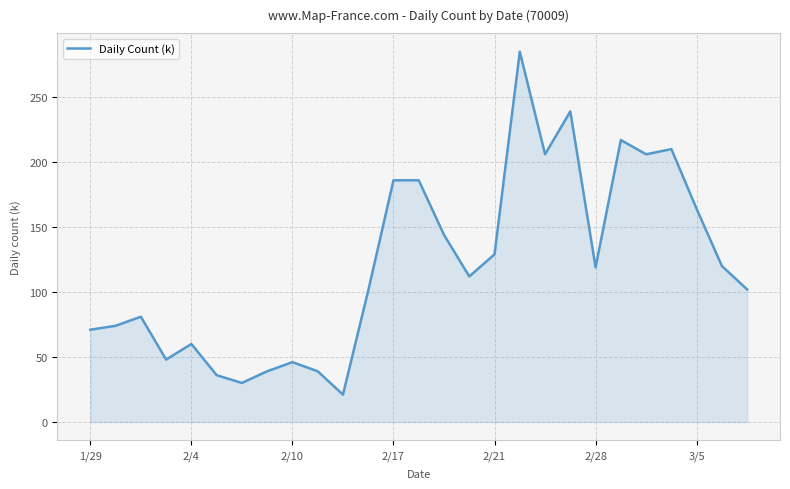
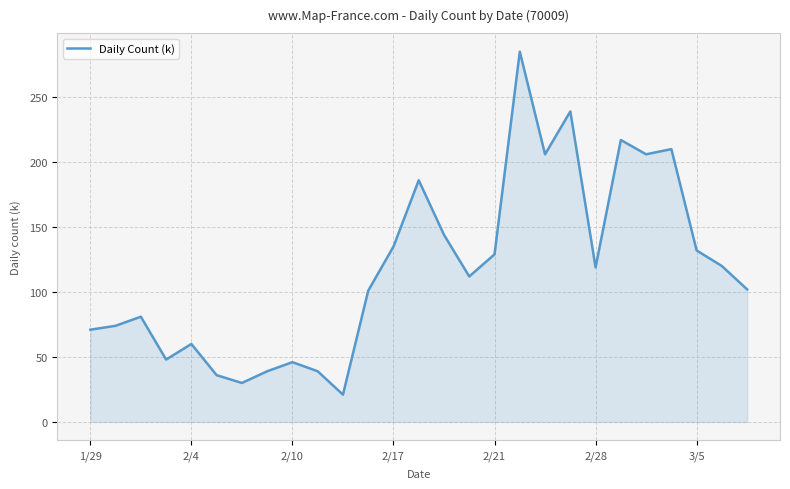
  {
    "1/29": 71,
    "2/4": 60,
    "2/10": 46,
-   "2/17": 186,
+   "2/17": 135,
    "2/21": 129,
    "2/28": 119,
-   "3/5": 164
+   "3/5": 132
  }
